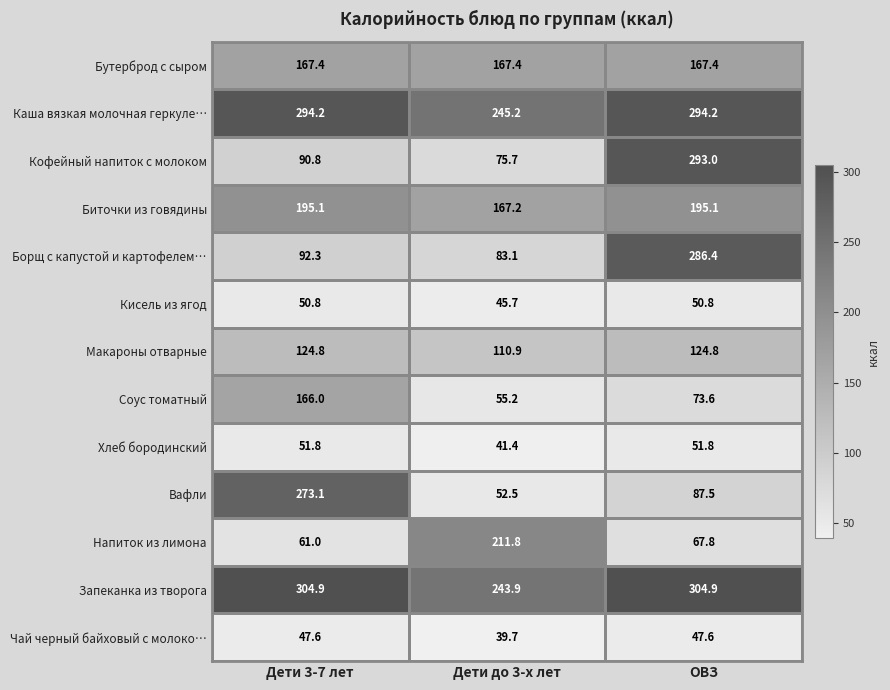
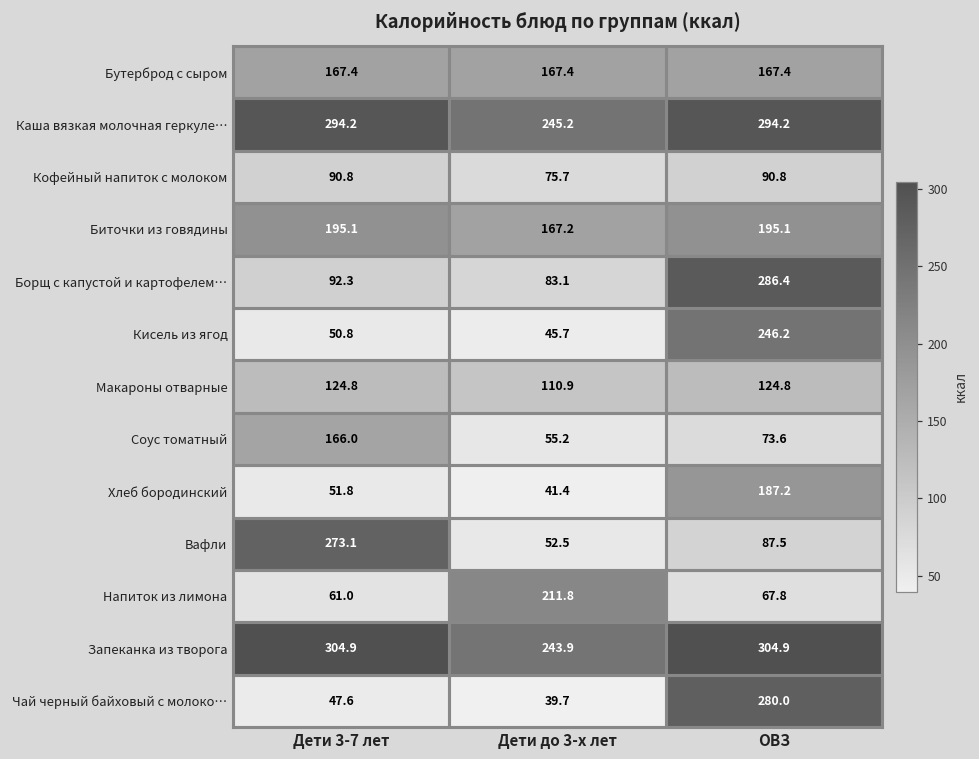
  {
    "Бутерброд с сыром": {
      "Дети 3-7 лет": 167.4,
      "Дети до 3-х лет": 167.4,
      "ОВЗ": 167.4
    },
    "Каша вязкая молочная геркуле…": {
      "Дети 3-7 лет": 294.2,
      "Дети до 3-х лет": 245.2,
      "ОВЗ": 294.2
    },
    "Кофейный напиток с молоком": {
      "Дети 3-7 лет": 90.8,
      "Дети до 3-х лет": 75.7,
-     "ОВЗ": 293.0
+     "ОВЗ": 90.8
    },
    "Биточки из говядины": {
      "Дети 3-7 лет": 195.1,
      "Дети до 3-х лет": 167.2,
      "ОВЗ": 195.1
    },
    "Борщ с капустой и картофелем…": {
      "Дети 3-7 лет": 92.3,
      "Дети до 3-х лет": 83.1,
      "ОВЗ": 286.4
    },
    "Кисель из ягод": {
      "Дети 3-7 лет": 50.8,
      "Дети до 3-х лет": 45.7,
-     "ОВЗ": 50.8
+     "ОВЗ": 246.2
    },
    "Макароны отварные": {
      "Дети 3-7 лет": 124.8,
      "Дети до 3-х лет": 110.9,
      "ОВЗ": 124.8
    },
    "Соус томатный": {
      "Дети 3-7 лет": 166.0,
      "Дети до 3-х лет": 55.2,
      "ОВЗ": 73.6
    },
    "Хлеб бородинский": {
      "Дети 3-7 лет": 51.8,
      "Дети до 3-х лет": 41.4,
-     "ОВЗ": 51.8
+     "ОВЗ": 187.2
    },
    "Вафли": {
      "Дети 3-7 лет": 273.1,
      "Дети до 3-х лет": 52.5,
      "ОВЗ": 87.5
    },
    "Напиток из лимона": {
      "Дети 3-7 лет": 61.0,
      "Дети до 3-х лет": 211.8,
      "ОВЗ": 67.8
    },
    "Запеканка из творога": {
      "Дети 3-7 лет": 304.9,
      "Дети до 3-х лет": 243.9,
      "ОВЗ": 304.9
    },
    "Чай черный байховый с молоко…": {
      "Дети 3-7 лет": 47.6,
      "Дети до 3-х лет": 39.7,
-     "ОВЗ": 47.6
+     "ОВЗ": 280.0
    }
  }
